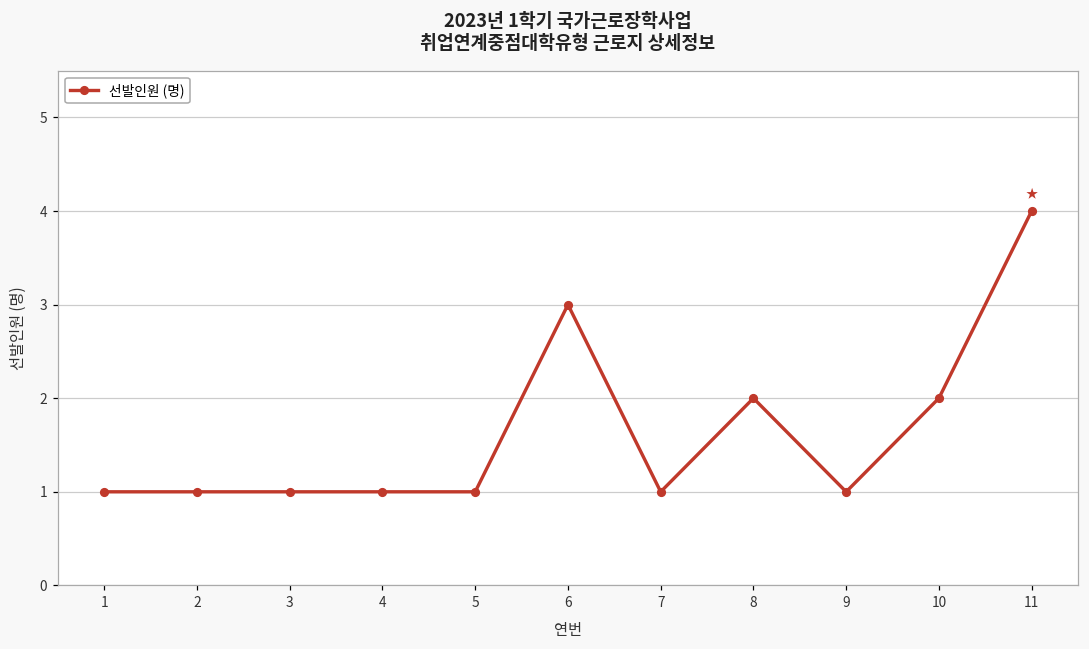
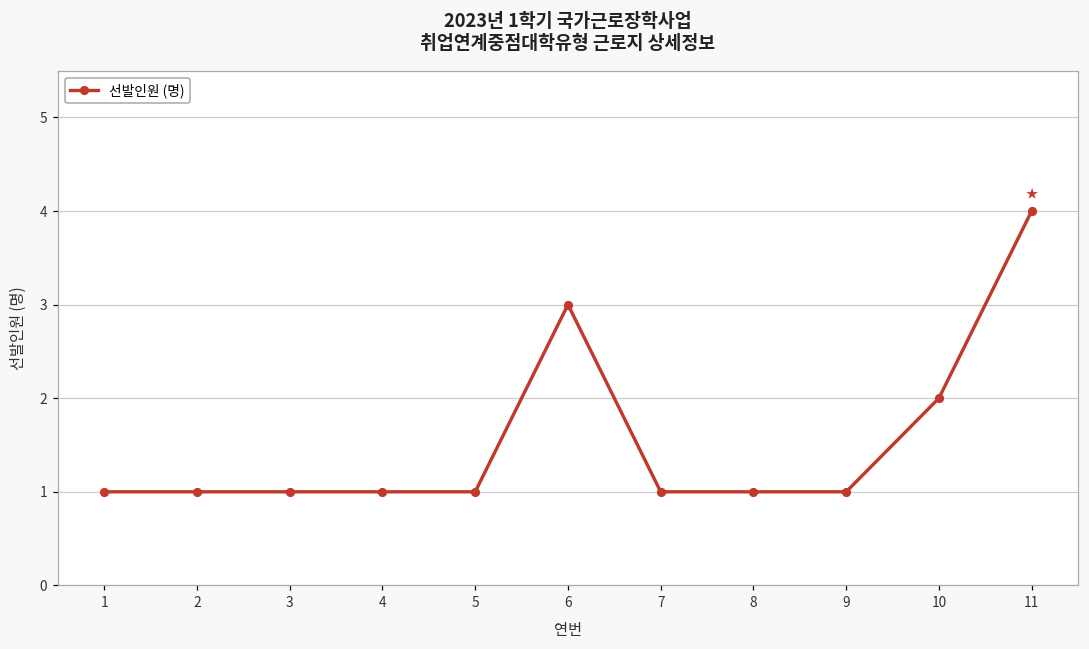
  {
    "1": 1,
    "2": 1,
    "3": 1,
    "4": 1,
    "5": 1,
    "6": 3,
    "7": 1,
-   "8": 2,
+   "8": 1,
    "9": 1,
    "10": 2,
    "11": 4
  }
